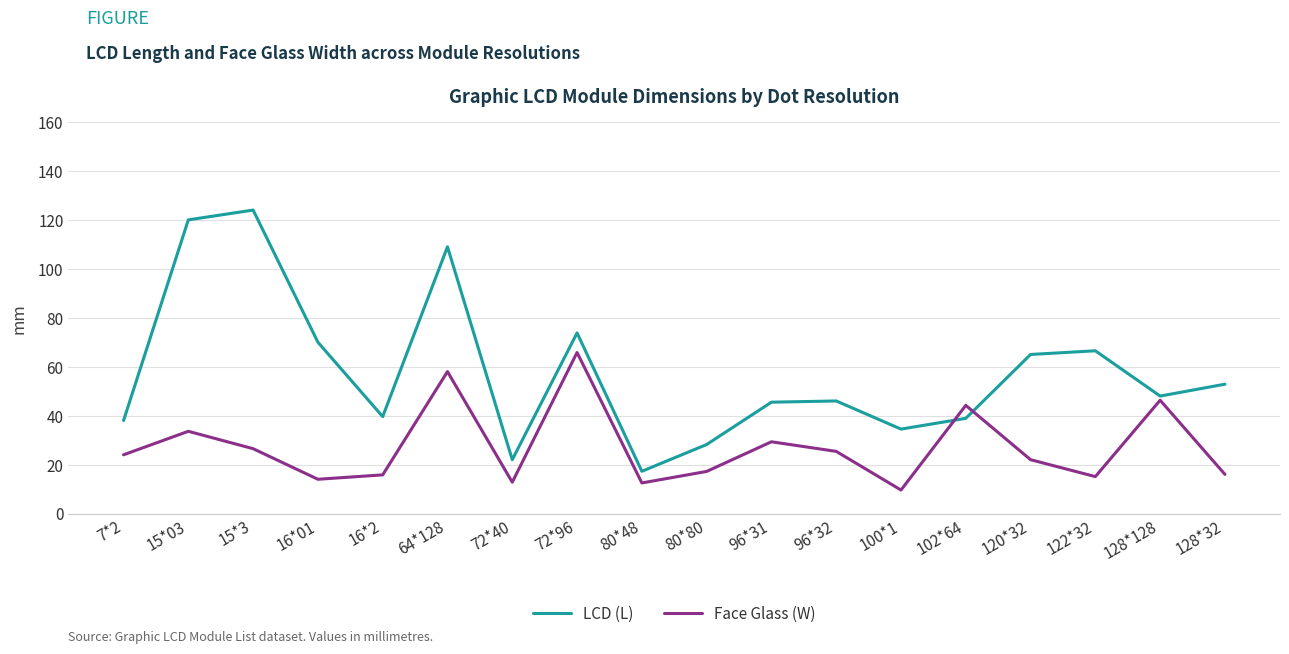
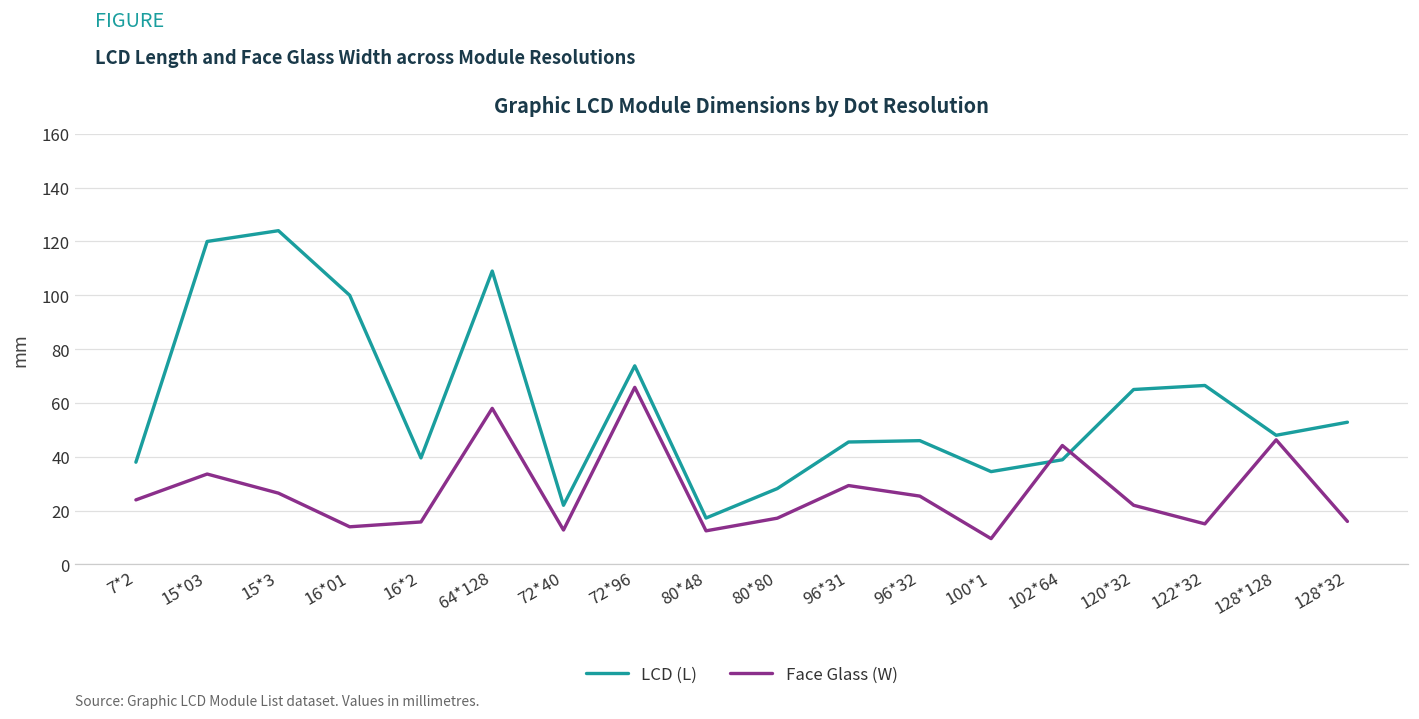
  {
    "LCD (L)": {
      "7*2": 38,
      "15*03": 120,
      "15*3": 124,
-     "16*01": 70,
+     "16*01": 100,
      "16*2": 40,
      "64*128": 109,
      "72*40": 22,
      "72*96": 74,
      "80*48": 17,
      "80*80": 28,
      "96*31": 46,
      "96*32": 46,
      "100*1": 35,
      "102*64": 39,
      "120*32": 65,
      "122*32": 67,
      "128*128": 48,
      "128*32": 53
    },
    "Face Glass (W)": {
      "7*2": 24,
      "15*03": 34,
      "15*3": 27,
      "16*01": 14,
      "16*2": 16,
      "64*128": 58,
      "72*40": 13,
      "72*96": 66,
      "80*48": 13,
      "80*80": 17,
      "96*31": 29,
      "96*32": 25,
      "100*1": 10,
      "102*64": 44,
      "120*32": 22,
      "122*32": 15,
      "128*128": 46,
      "128*32": 16
    }
  }
